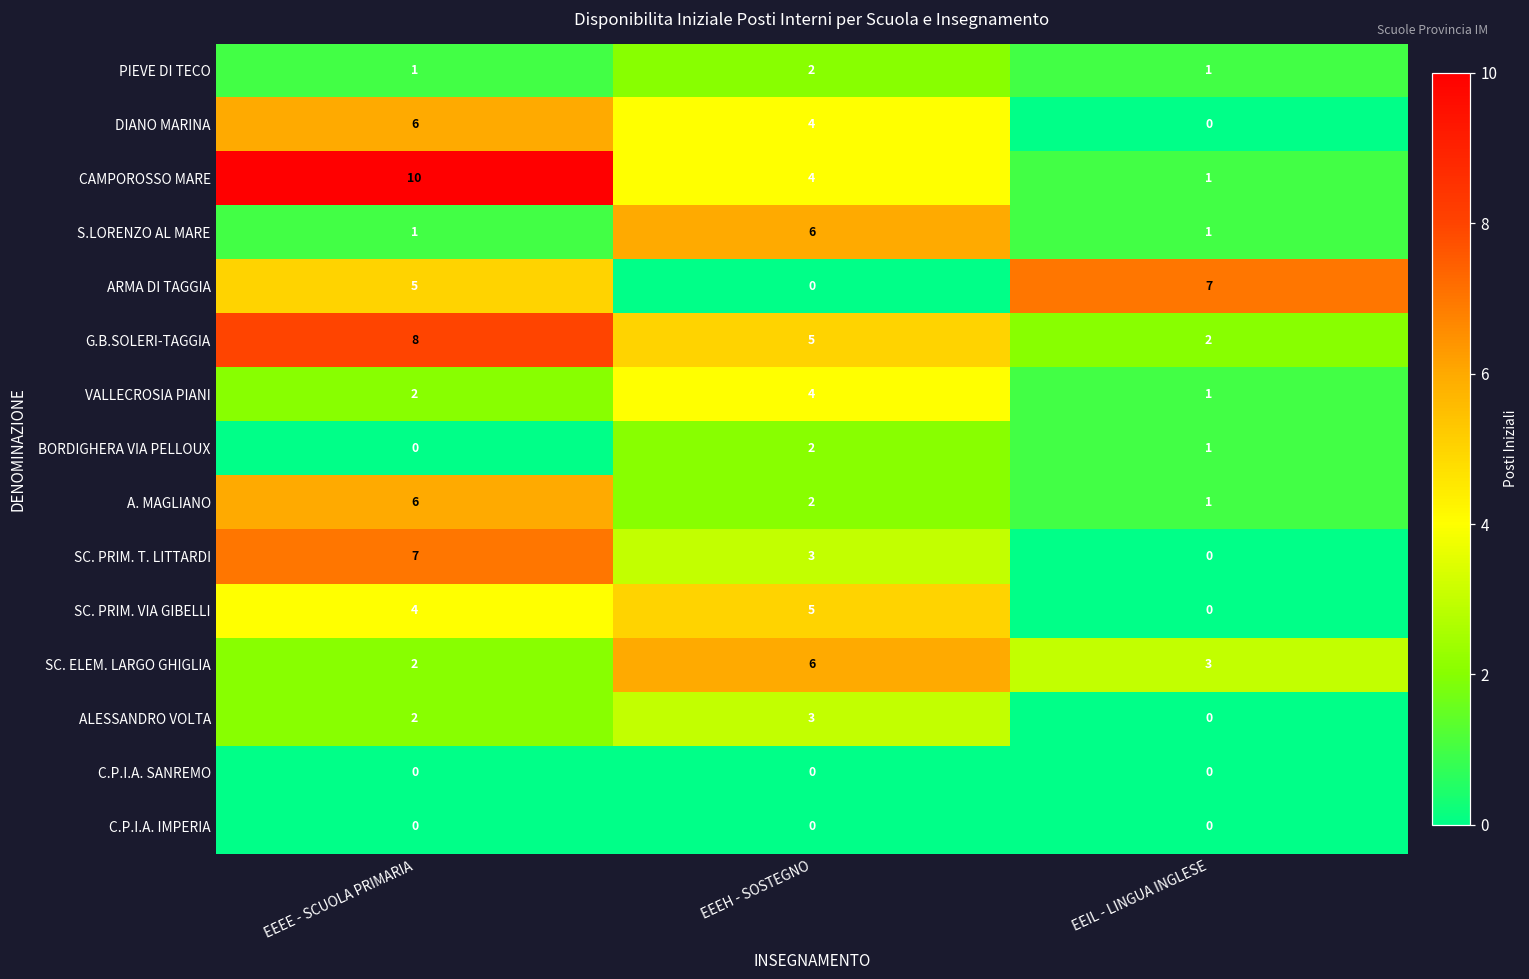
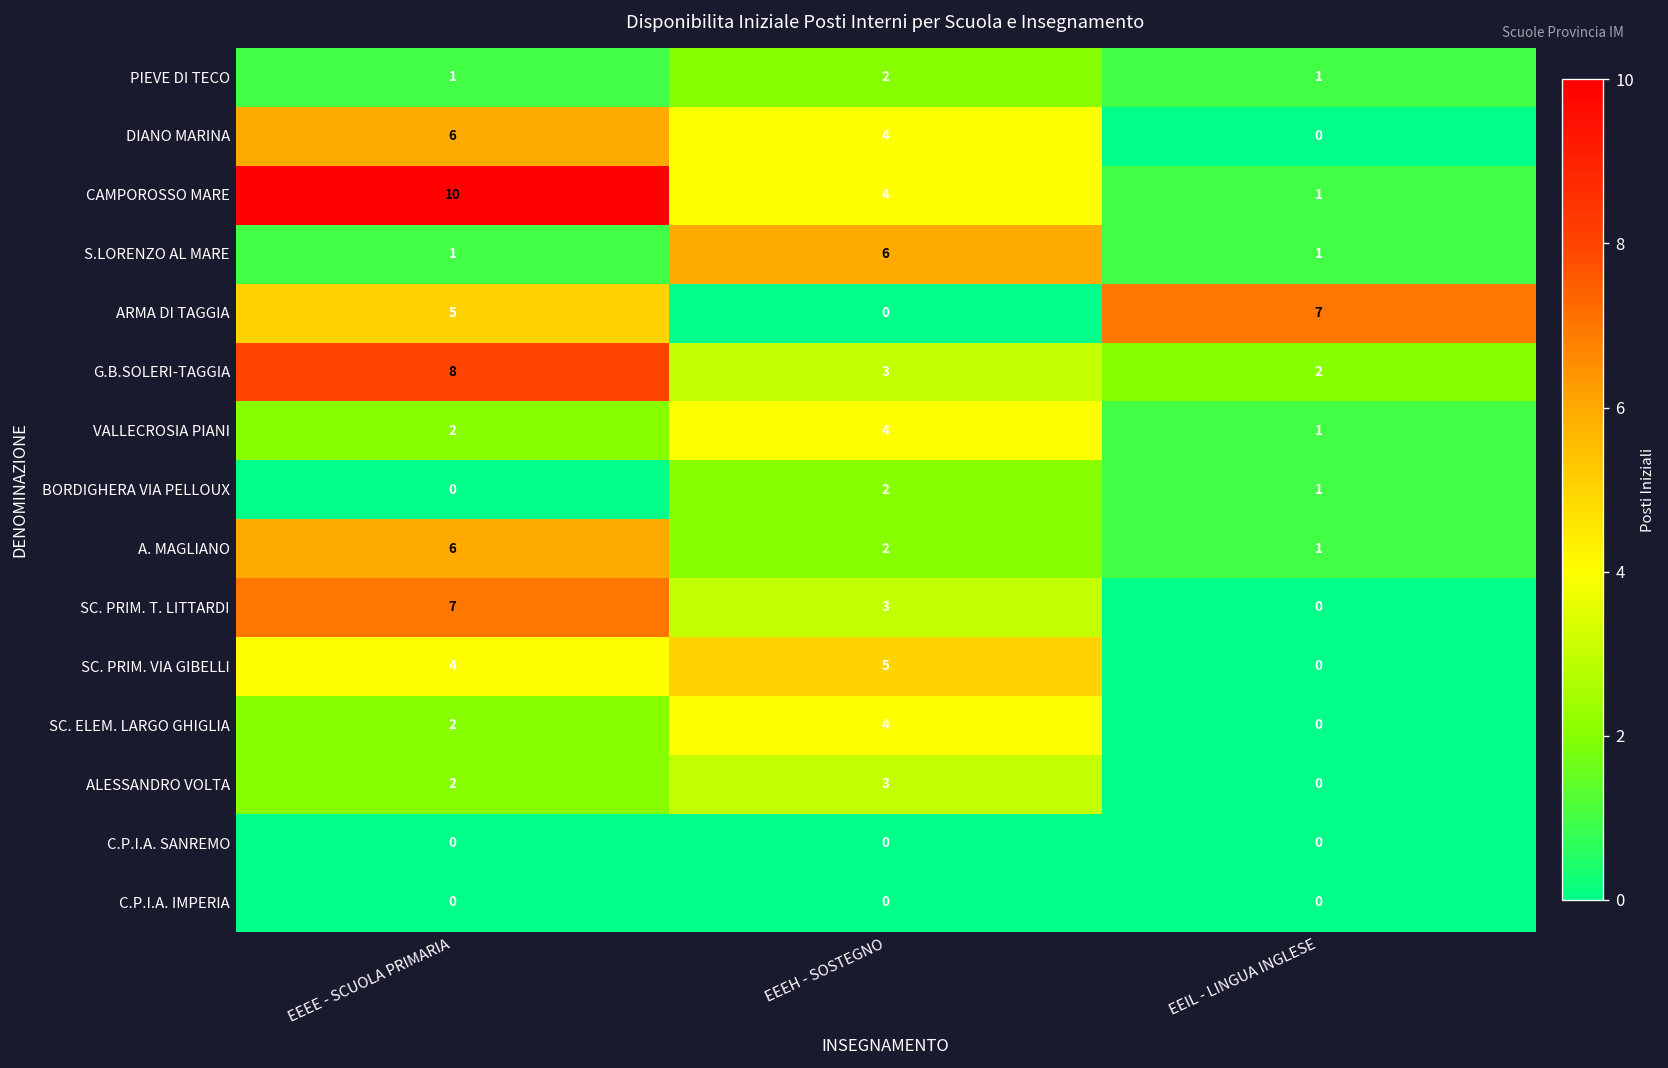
  {
    "PIEVE DI TECO": {
      "EEEE - SCUOLA PRIMARIA": 1,
      "EEEH - SOSTEGNO": 2,
      "EEIL - LINGUA INGLESE": 1
    },
    "DIANO MARINA": {
      "EEEE - SCUOLA PRIMARIA": 6,
      "EEEH - SOSTEGNO": 4,
      "EEIL - LINGUA INGLESE": 0
    },
    "CAMPOROSSO MARE": {
      "EEEE - SCUOLA PRIMARIA": 10,
      "EEEH - SOSTEGNO": 4,
      "EEIL - LINGUA INGLESE": 1
    },
    "S.LORENZO AL MARE": {
      "EEEE - SCUOLA PRIMARIA": 1,
      "EEEH - SOSTEGNO": 6,
      "EEIL - LINGUA INGLESE": 1
    },
    "ARMA DI TAGGIA": {
      "EEEE - SCUOLA PRIMARIA": 5,
      "EEEH - SOSTEGNO": 0,
      "EEIL - LINGUA INGLESE": 7
    },
    "G.B.SOLERI-TAGGIA": {
      "EEEE - SCUOLA PRIMARIA": 8,
-     "EEEH - SOSTEGNO": 5,
+     "EEEH - SOSTEGNO": 3,
      "EEIL - LINGUA INGLESE": 2
    },
    "VALLECROSIA PIANI": {
      "EEEE - SCUOLA PRIMARIA": 2,
      "EEEH - SOSTEGNO": 4,
      "EEIL - LINGUA INGLESE": 1
    },
    "BORDIGHERA VIA PELLOUX": {
      "EEEE - SCUOLA PRIMARIA": 0,
      "EEEH - SOSTEGNO": 2,
      "EEIL - LINGUA INGLESE": 1
    },
    "A. MAGLIANO": {
      "EEEE - SCUOLA PRIMARIA": 6,
      "EEEH - SOSTEGNO": 2,
      "EEIL - LINGUA INGLESE": 1
    },
    "SC. PRIM. T. LITTARDI": {
      "EEEE - SCUOLA PRIMARIA": 7,
      "EEEH - SOSTEGNO": 3,
      "EEIL - LINGUA INGLESE": 0
    },
    "SC. PRIM. VIA GIBELLI": {
      "EEEE - SCUOLA PRIMARIA": 4,
      "EEEH - SOSTEGNO": 5,
      "EEIL - LINGUA INGLESE": 0
    },
    "SC. ELEM. LARGO GHIGLIA": {
      "EEEE - SCUOLA PRIMARIA": 2,
-     "EEEH - SOSTEGNO": 6,
-     "EEIL - LINGUA INGLESE": 3
+     "EEEH - SOSTEGNO": 4,
+     "EEIL - LINGUA INGLESE": 0
    },
    "ALESSANDRO VOLTA": {
      "EEEE - SCUOLA PRIMARIA": 2,
      "EEEH - SOSTEGNO": 3,
      "EEIL - LINGUA INGLESE": 0
    },
    "C.P.I.A. SANREMO": {
      "EEEE - SCUOLA PRIMARIA": 0,
      "EEEH - SOSTEGNO": 0,
      "EEIL - LINGUA INGLESE": 0
    },
    "C.P.I.A. IMPERIA": {
      "EEEE - SCUOLA PRIMARIA": 0,
      "EEEH - SOSTEGNO": 0,
      "EEIL - LINGUA INGLESE": 0
    }
  }
